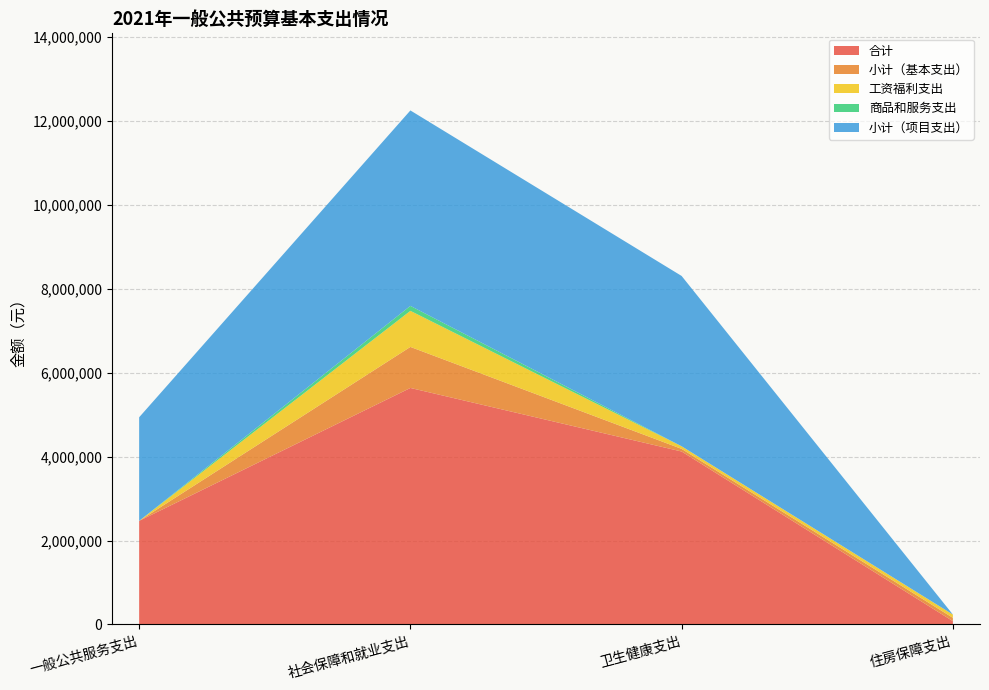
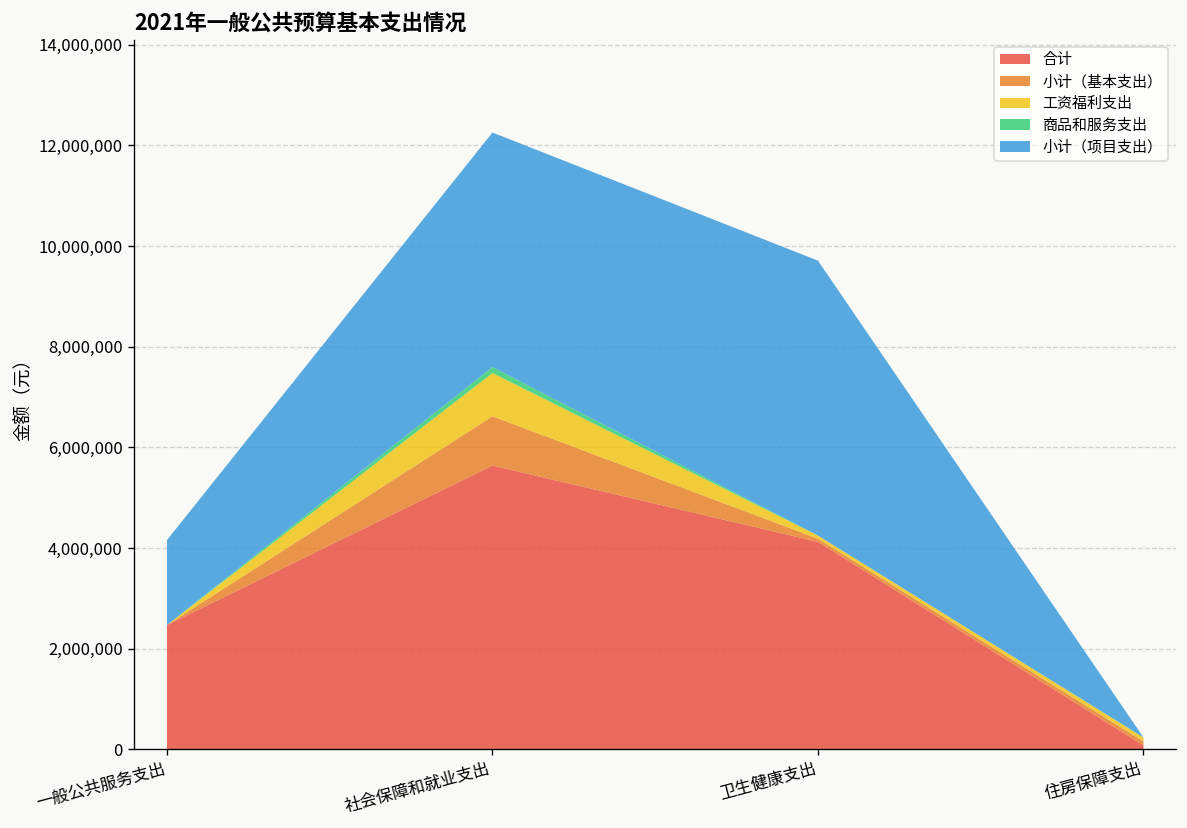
  {
    "工资福利支出": {
      "社会保障和就业支出": "900,000"
    },
    "商品和服务支出": {
      "社会保障和就业支出": "100,000"
    },
    "小计（项目支出）": {
-     "一般公共服务支出": "2,500,000",
+     "一般公共服务支出": "1,700,000",
      "社会保障和就业支出": "4,700,000",
-     "卫生健康支出": "4,100,000"
+     "卫生健康支出": "5,500,000"
    }
  }
